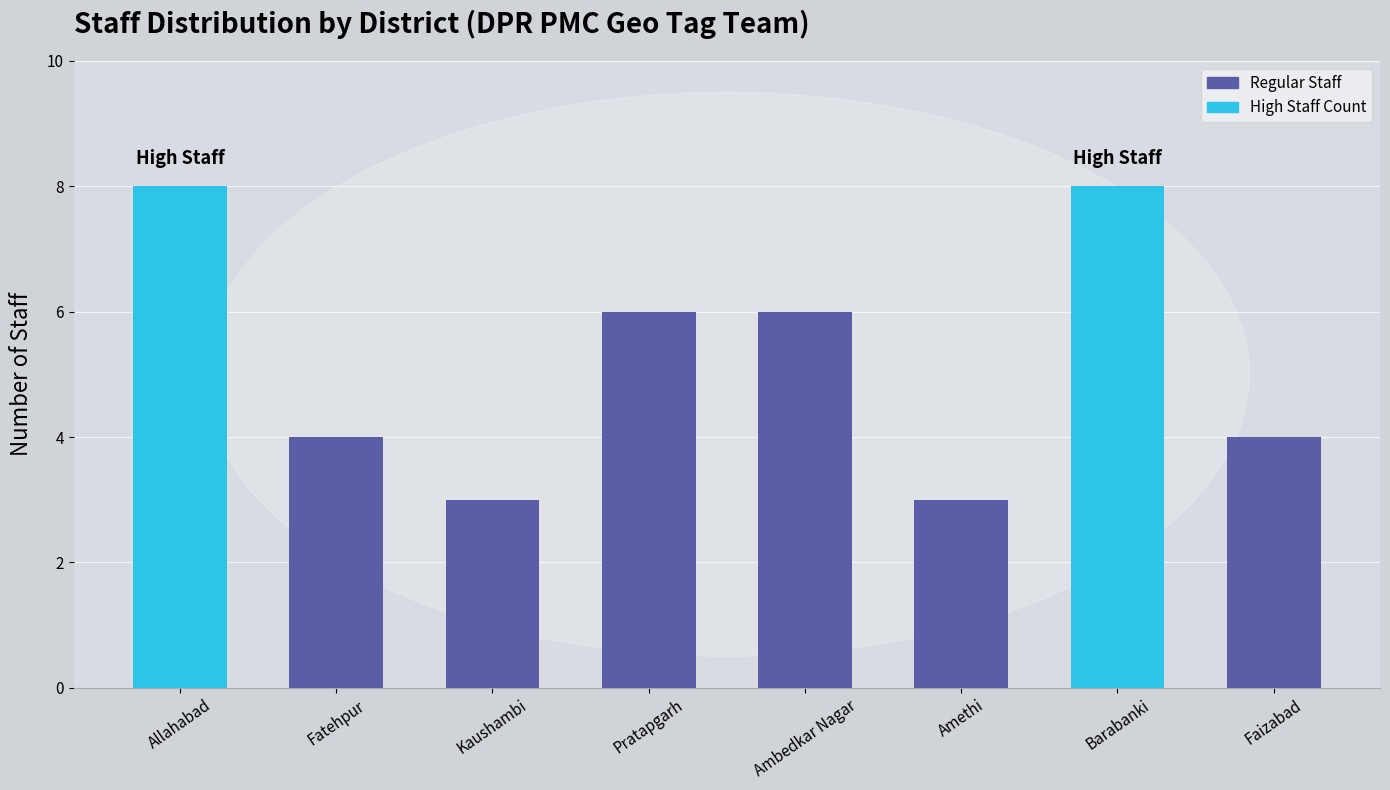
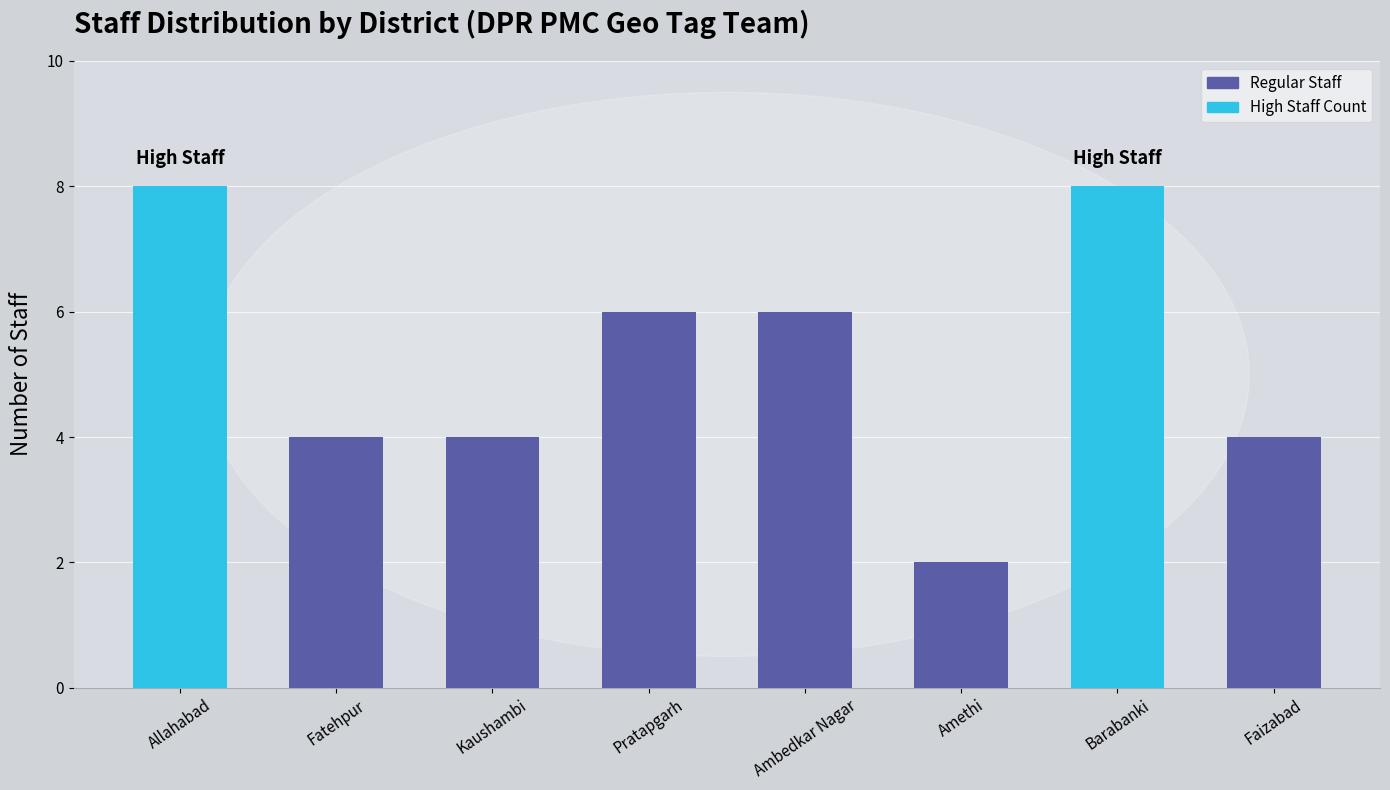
  {
    "Allahabad": 8,
    "Fatehpur": 4,
-   "Kaushambi": 3,
+   "Kaushambi": 4,
    "Pratapgarh": 6,
    "Ambedkar Nagar": 6,
-   "Amethi": 3,
+   "Amethi": 2,
    "Barabanki": 8,
    "Faizabad": 4
  }
